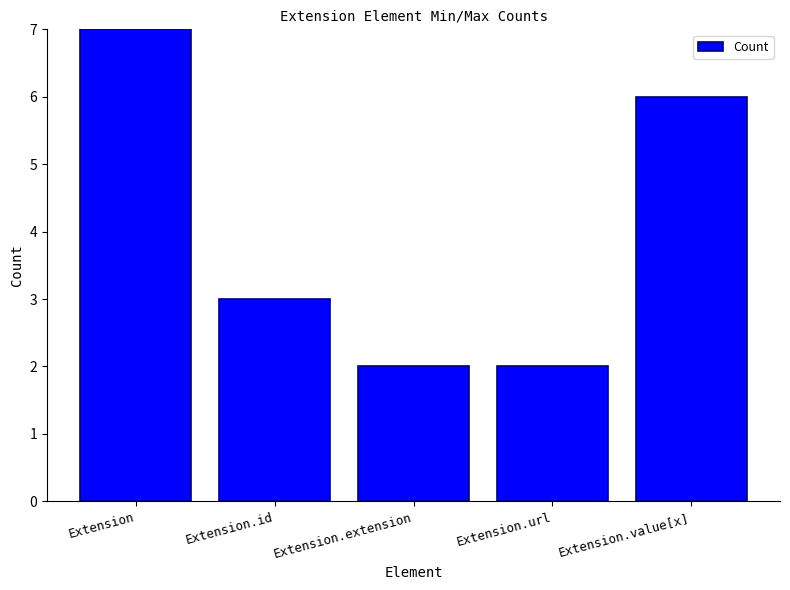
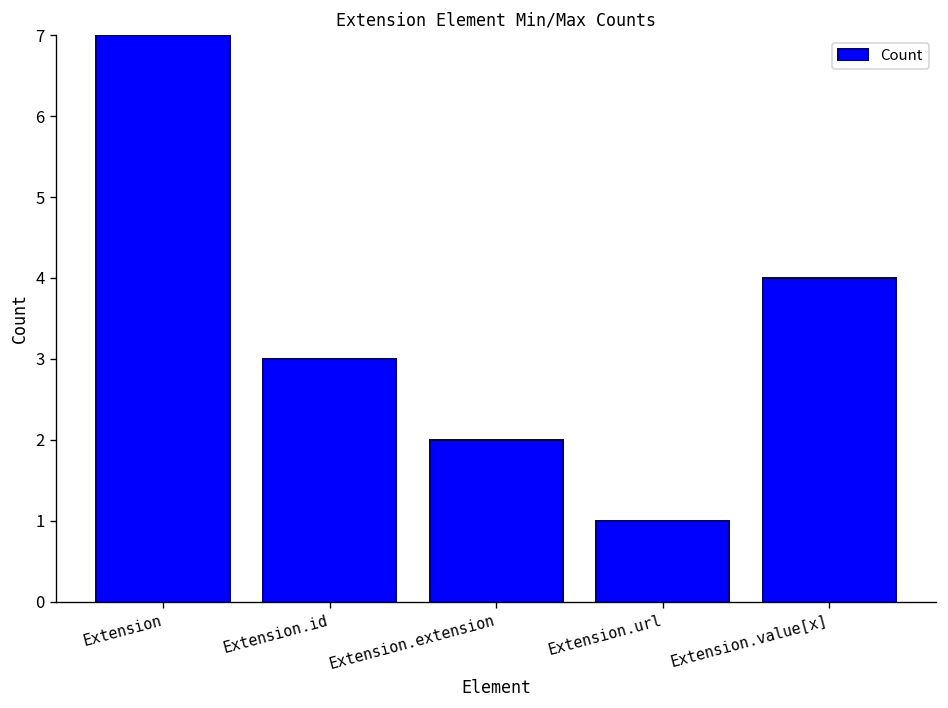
  {
    "Extension": 7,
    "Extension.id": 3,
    "Extension.extension": 2,
-   "Extension.url": 2,
-   "Extension.value[x]": 6
+   "Extension.url": 1,
+   "Extension.value[x]": 4
  }
